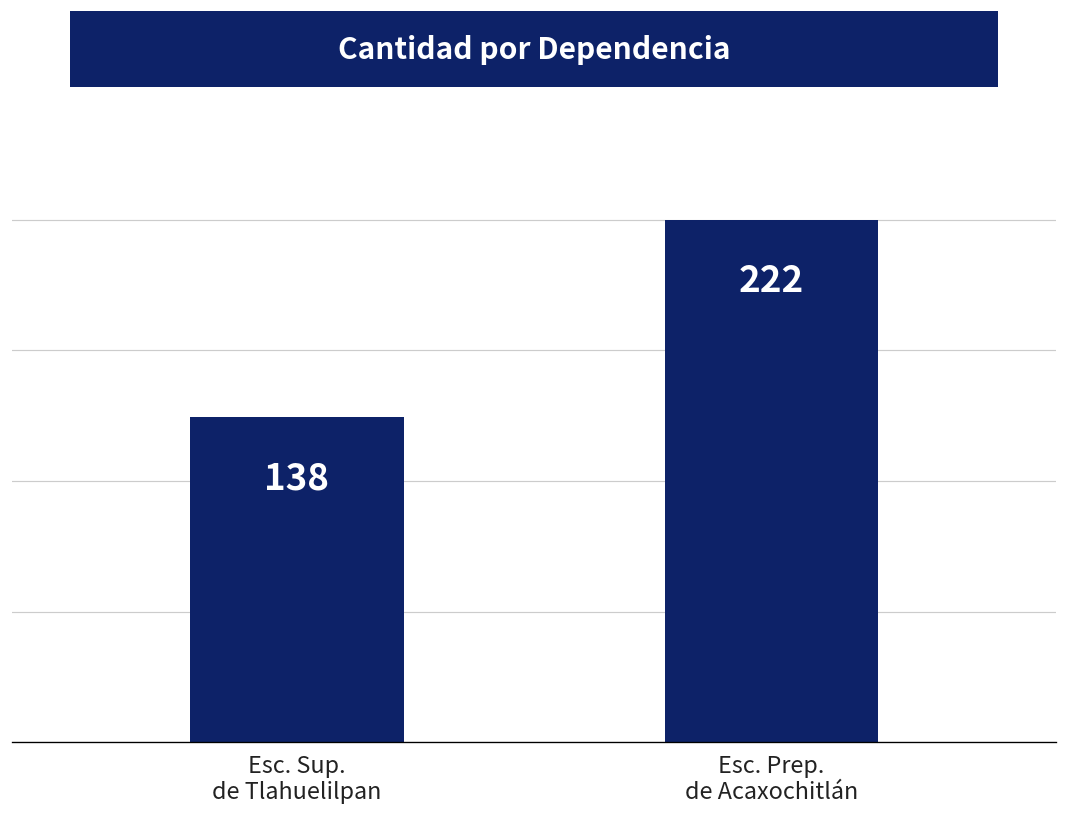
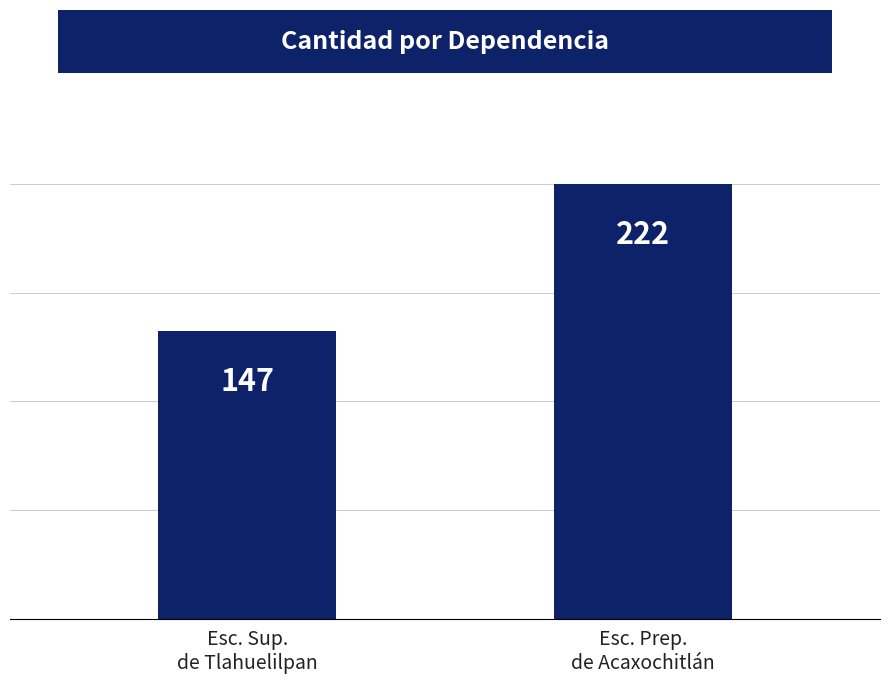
  {
-   "Esc. Sup. de Tlahuelilpan": 138,
+   "Esc. Sup. de Tlahuelilpan": 147,
    "Esc. Prep. de Acaxochitlán": 222
  }
